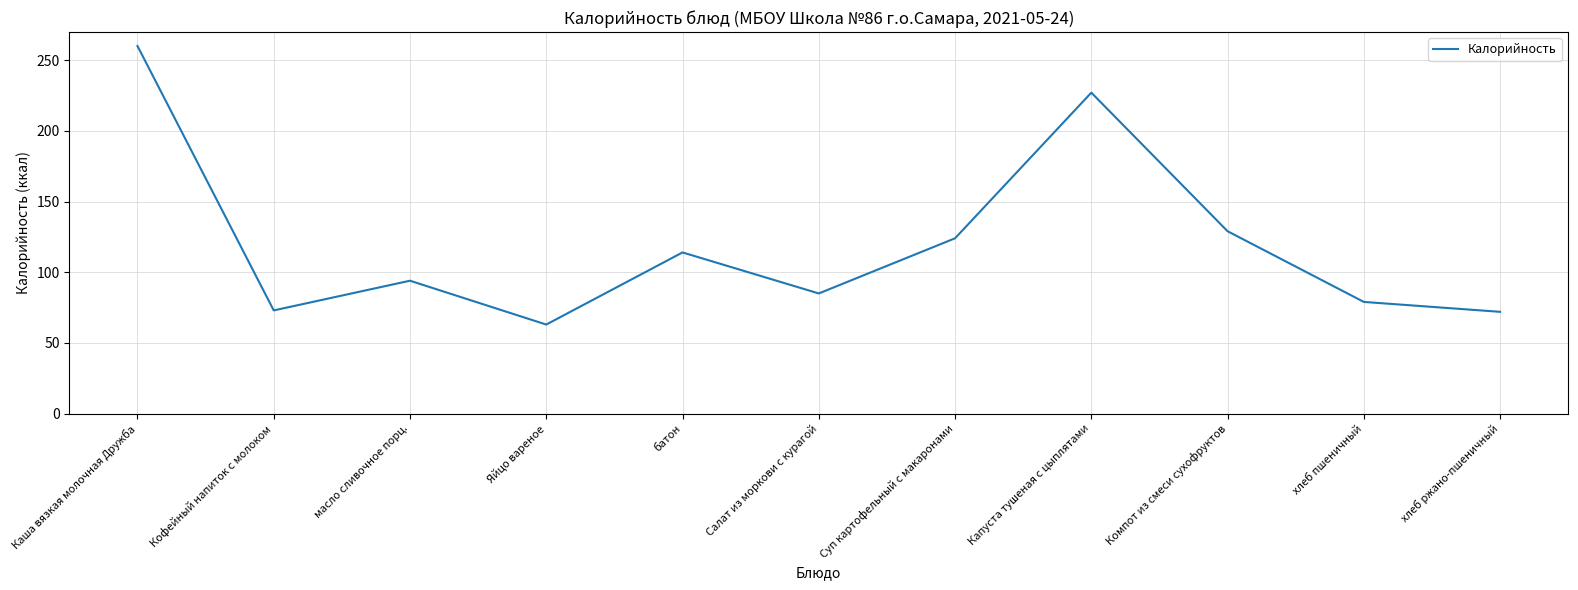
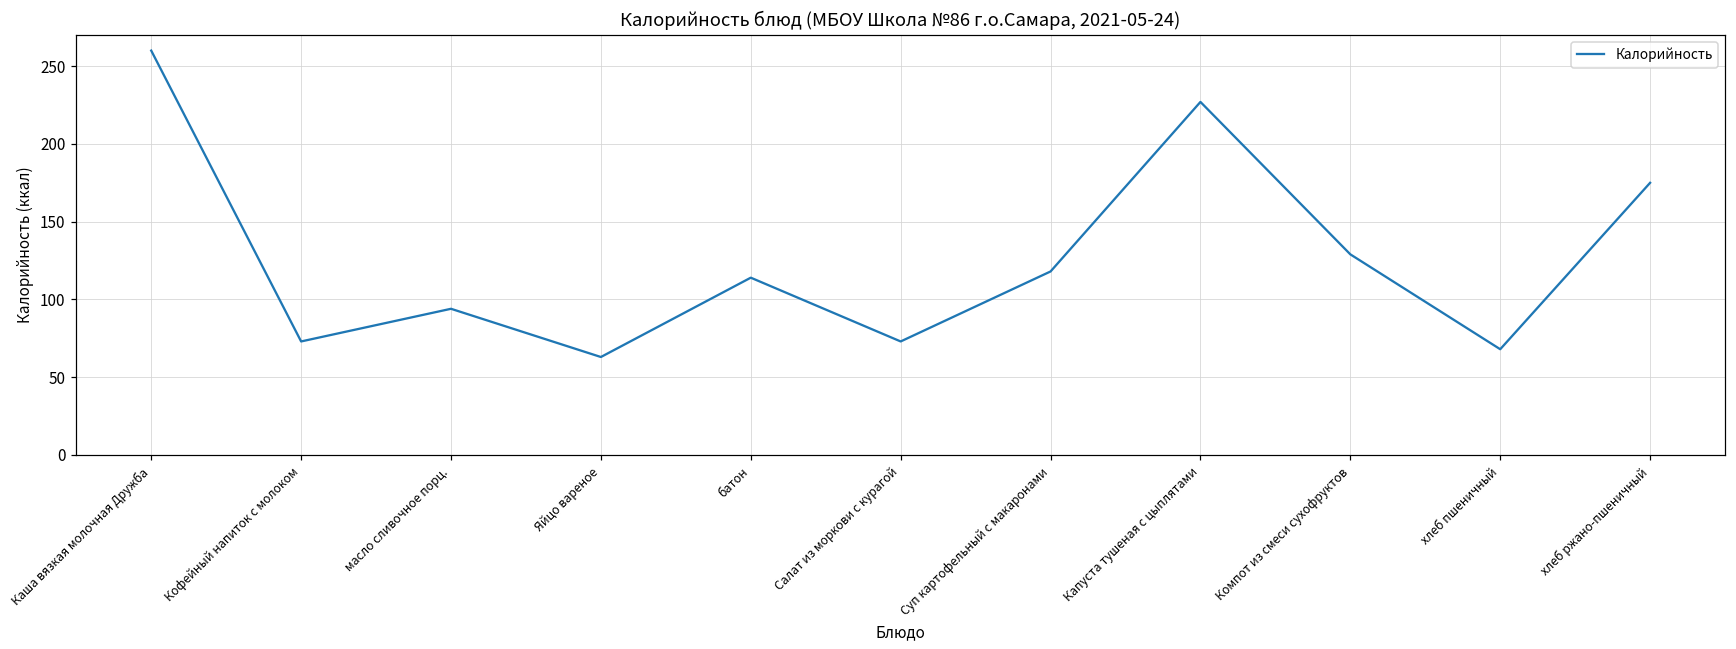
  {
    "Каша вязкая молочная Дружба": 260,
    "Кофейный напиток с молоком": 73,
    "масло сливочное порц.": 94,
    "Яйцо вареное": 63,
    "батон": 114,
-   "Салат из моркови с курагой": 85,
-   "Суп картофельный с макаронами": 124,
+   "Салат из моркови с курагой": 73,
+   "Суп картофельный с макаронами": 118,
    "Капуста тушеная с цыплятами": 227,
    "Компот из смеси сухофруктов": 129,
-   "хлеб пшеничный": 79,
-   "хлеб ржано-пшеничный": 72
+   "хлеб пшеничный": 68,
+   "хлеб ржано-пшеничный": 175
  }
